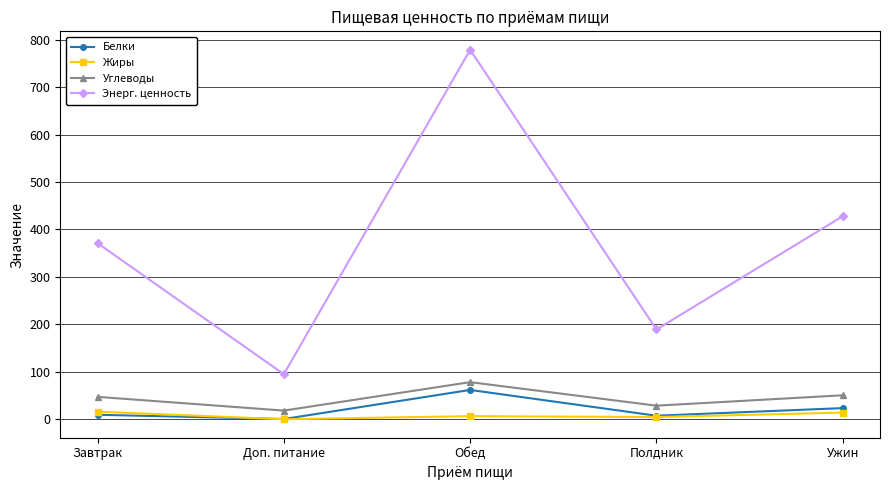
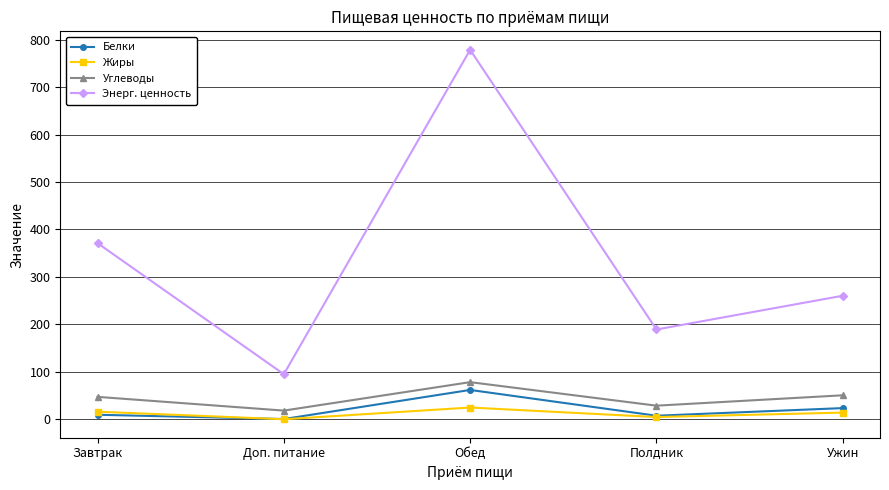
  {
    "Белки": {
      "Завтрак": 10,
      "Обед": 60,
      "Ужин": 20
    },
    "Жиры": {
      "Завтрак": 20,
-     "Обед": 10,
+     "Обед": 20,
      "Ужин": 10
    },
    "Углеводы": {
      "Завтрак": 50,
      "Доп. питание": 20,
      "Обед": 80,
      "Полдник": 30,
      "Ужин": 50
    },
    "Энерг. ценность": {
      "Завтрак": 370,
      "Доп. питание": 100,
      "Обед": 780,
      "Полдник": 190,
-     "Ужин": 430
+     "Ужин": 260
    }
  }
